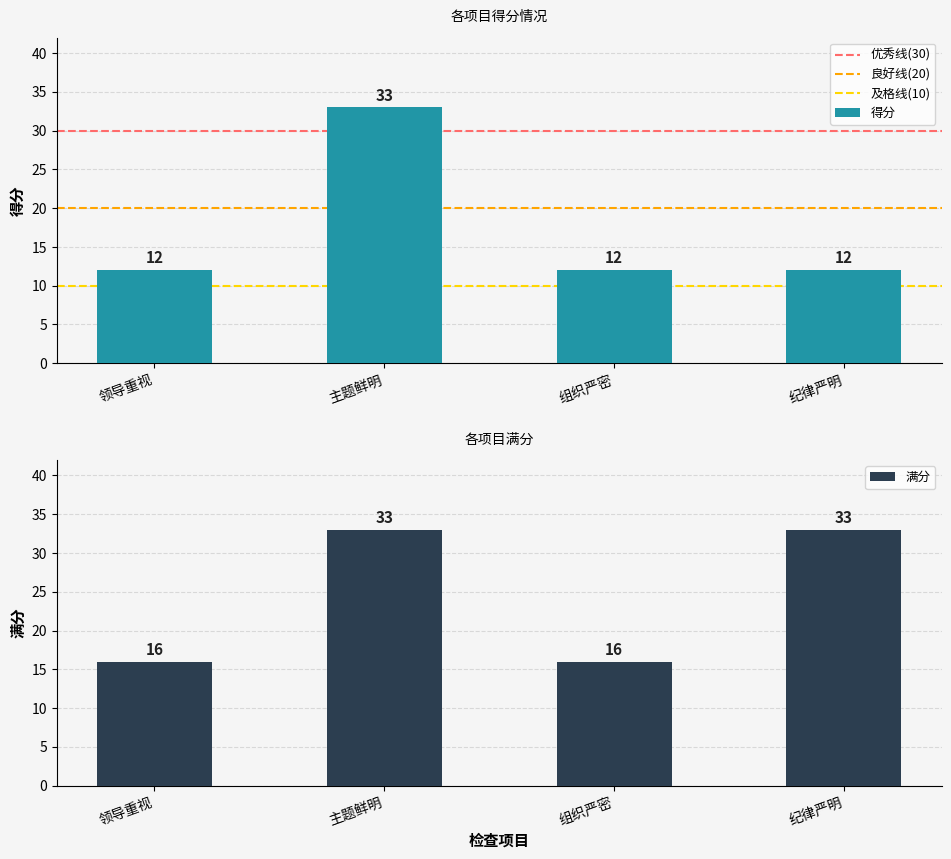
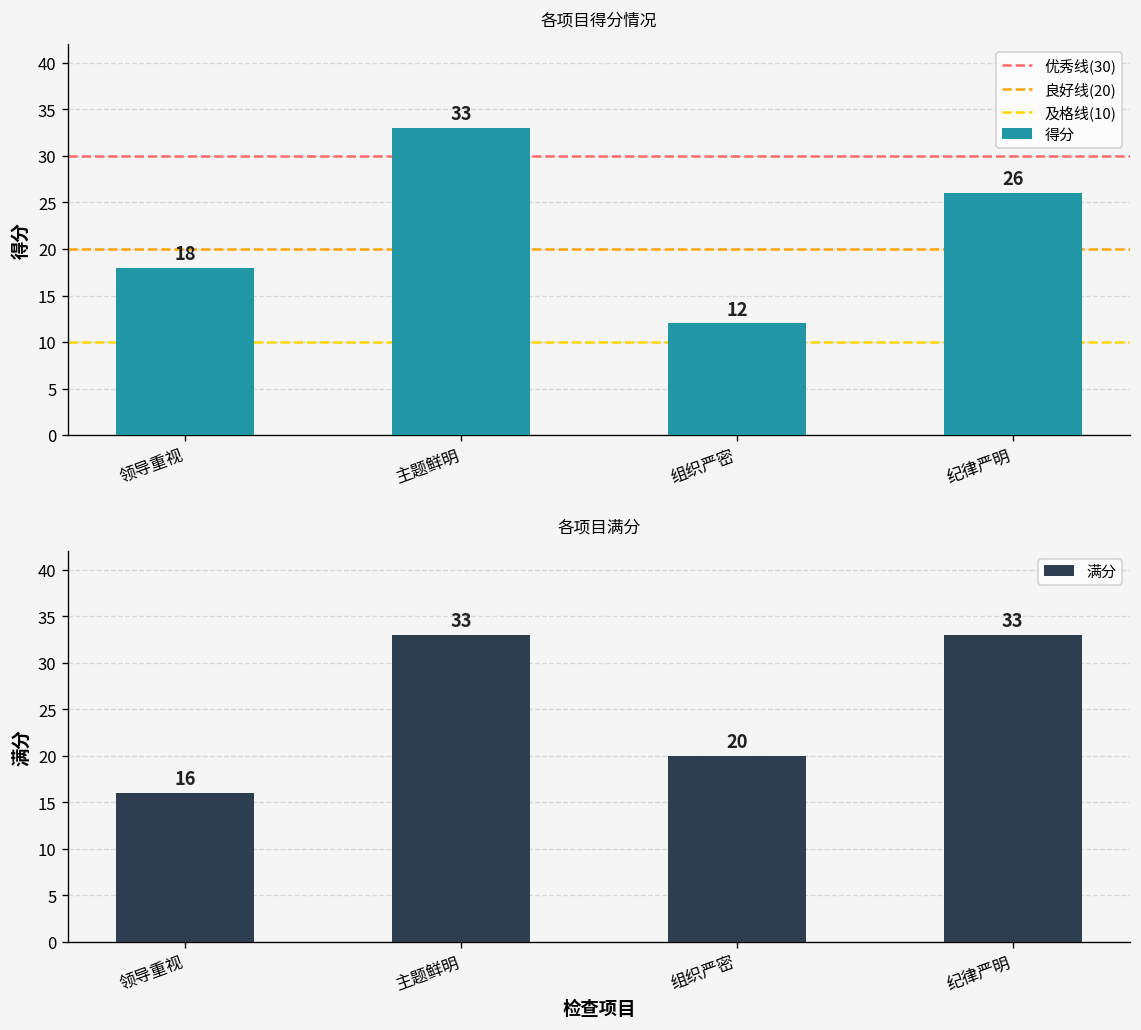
  {
    "各项目得分情况": {
-     "领导重视": 12,
+     "领导重视": 18,
      "主题鲜明": 33,
      "组织严密": 12,
-     "纪律严明": 12
+     "纪律严明": 26
    },
    "各项目满分": {
      "领导重视": 16,
      "主题鲜明": 33,
-     "组织严密": 16,
+     "组织严密": 20,
      "纪律严明": 33
    }
  }
